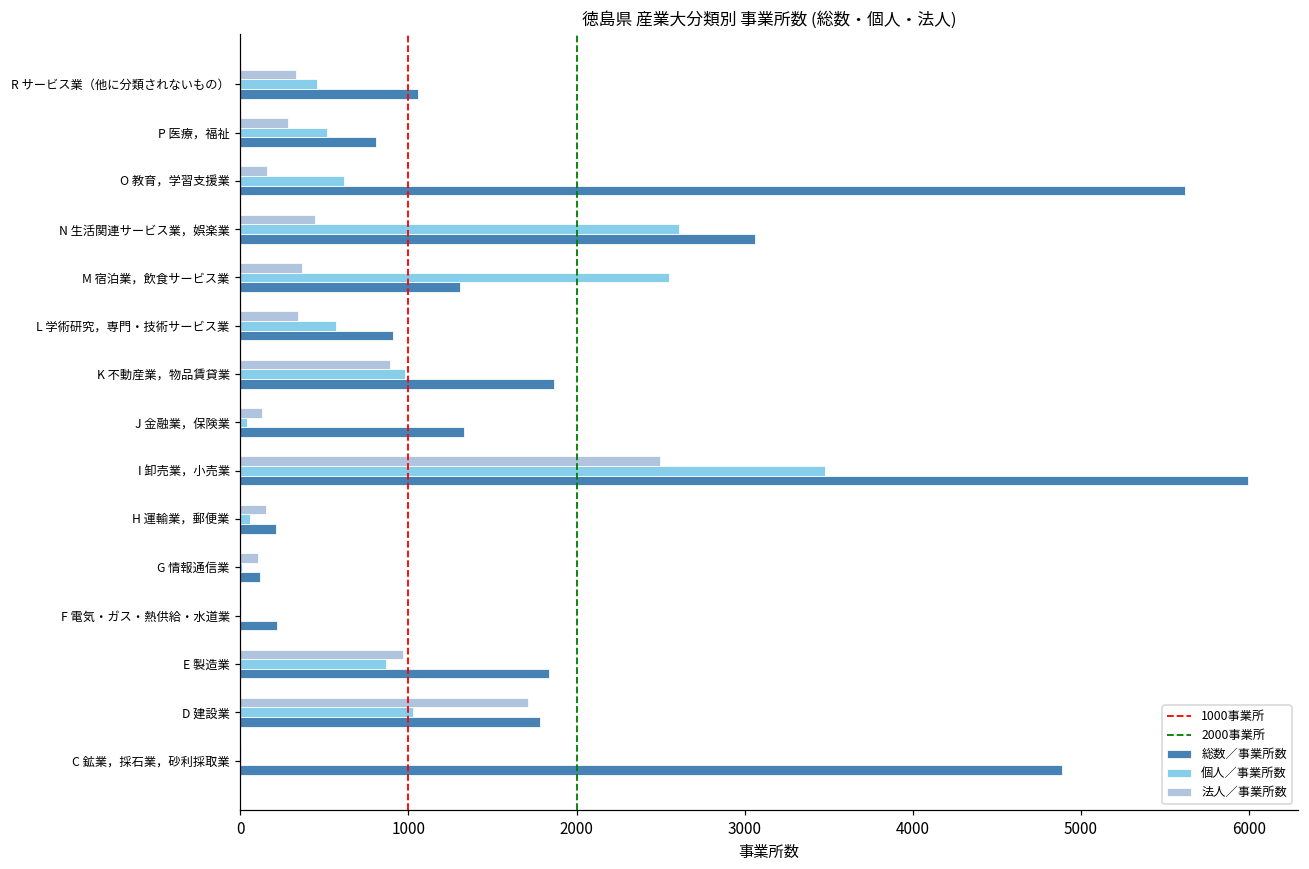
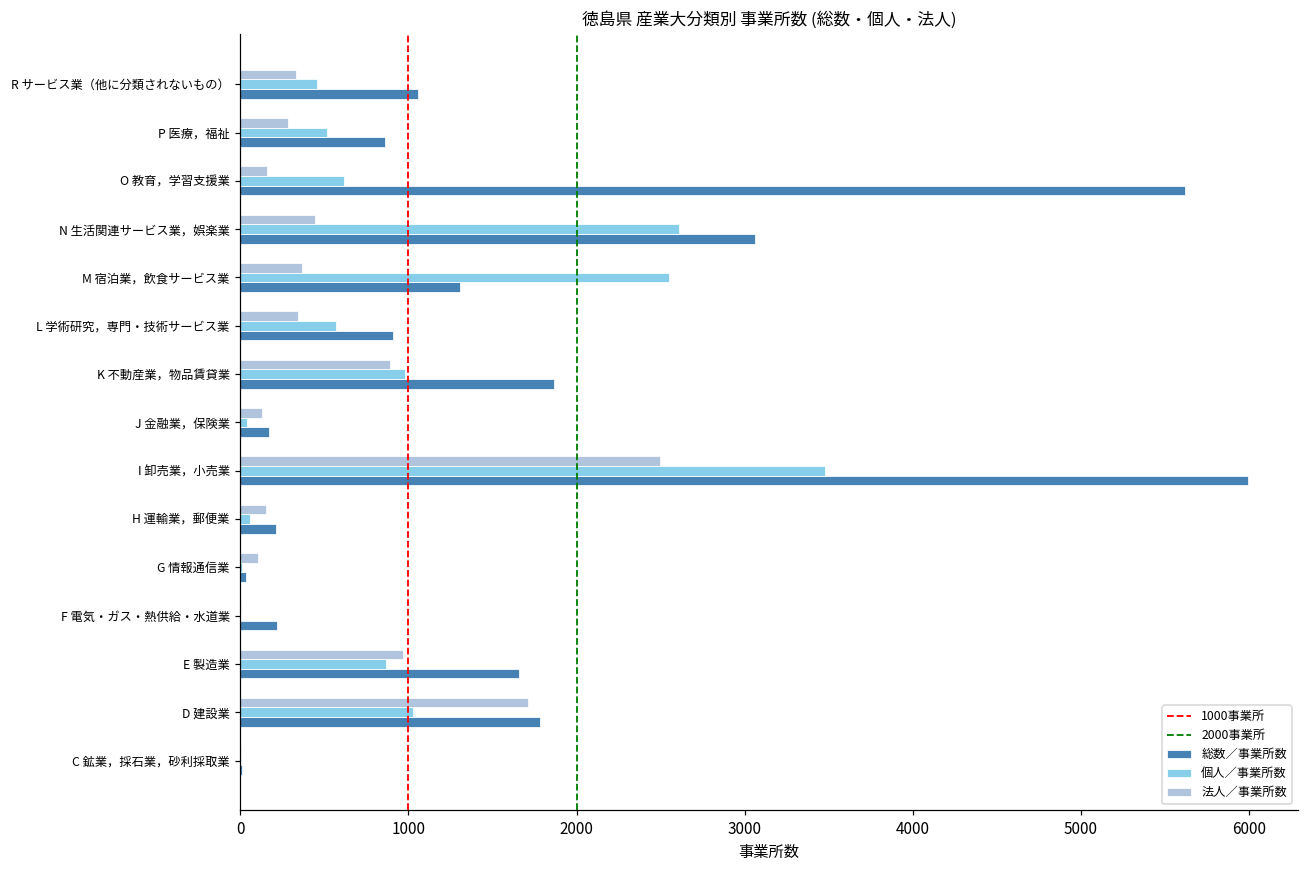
  {
    "総数／事業所数": {
      "R サービス業（他に分類されないもの）": 1060,
-     "P 医療，福祉": 800,
+     "P 医療，福祉": 860,
      "O 教育，学習支援業": 5620,
      "N 生活関連サービス業，娯楽業": 3060,
      "M 宿泊業，飲食サービス業": 1310,
      "L 学術研究，専門・技術サービス業": 910,
      "K 不動産業，物品賃貸業": 1870,
-     "J 金融業，保険業": 1330,
+     "J 金融業，保険業": 170,
      "I 卸売業，小売業": 5990,
      "H 運輸業，郵便業": 210,
-     "G 情報通信業": 120,
+     "G 情報通信業": 40,
      "F 電気・ガス・熱供給・水道業": 220,
-     "E 製造業": 1840,
+     "E 製造業": 1660,
      "D 建設業": 1780,
-     "C 鉱業，採石業，砂利採取業": 4890
+     "C 鉱業，採石業，砂利採取業": 10
    }
  }
